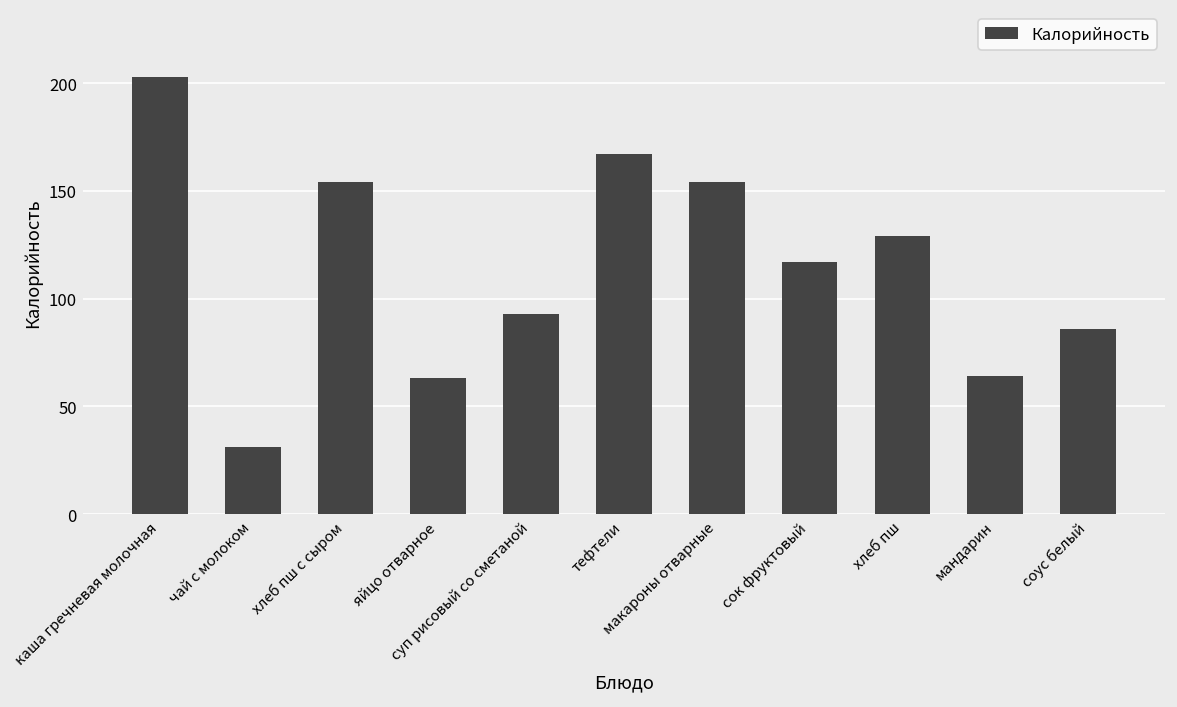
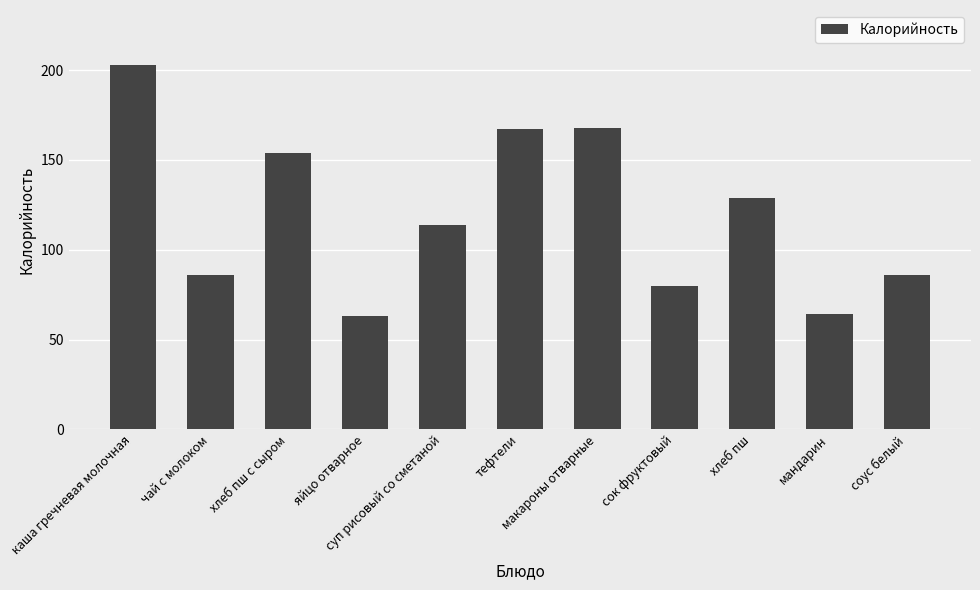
  {
    "каша гречневая молочная": 203,
-   "чай с молоком": 31,
+   "чай с молоком": 86,
    "хлеб пш с сыром": 154,
    "яйцо отварное": 63,
-   "суп рисовый со сметаной": 93,
+   "суп рисовый со сметаной": 114,
    "тефтели": 167,
-   "макароны отварные": 154,
-   "сок фруктовый": 117,
+   "макароны отварные": 168,
+   "сок фруктовый": 80,
    "хлеб пш": 129,
    "мандарин": 64,
    "соус белый": 86
  }
